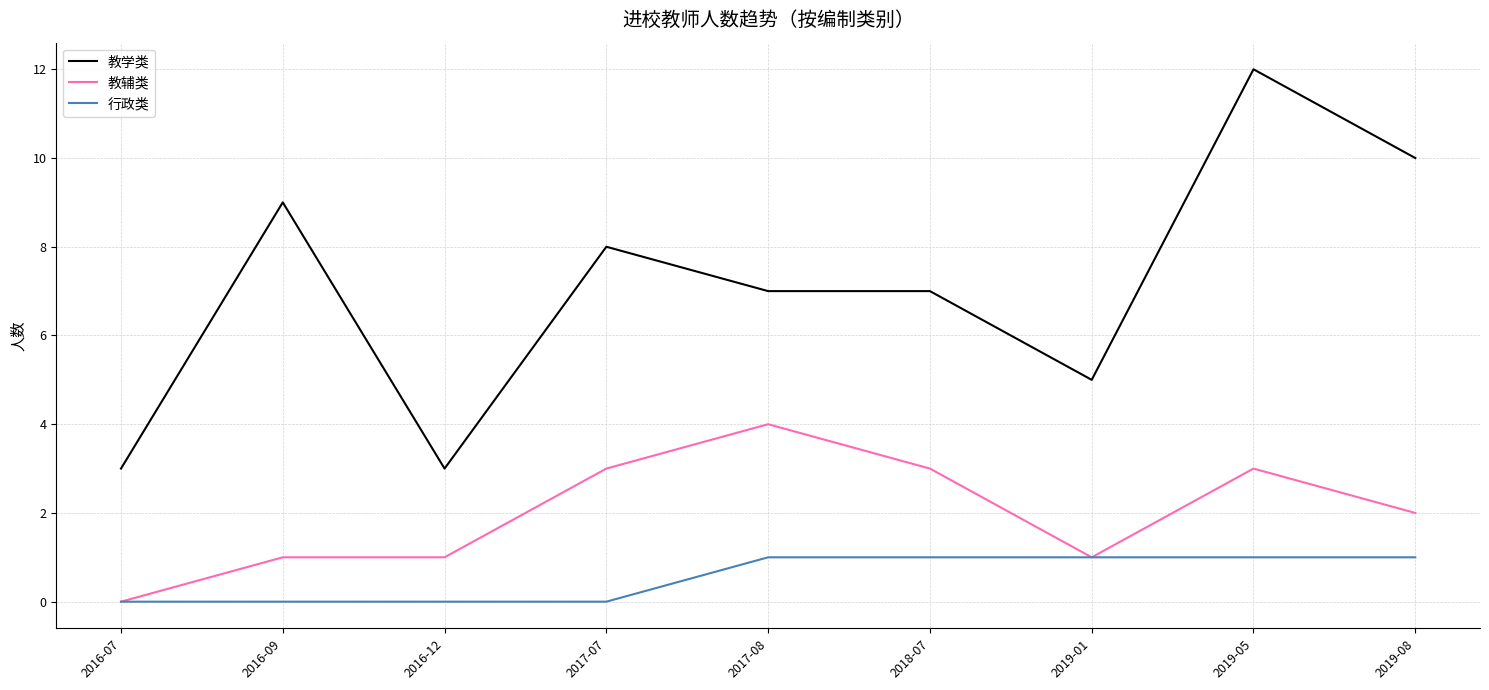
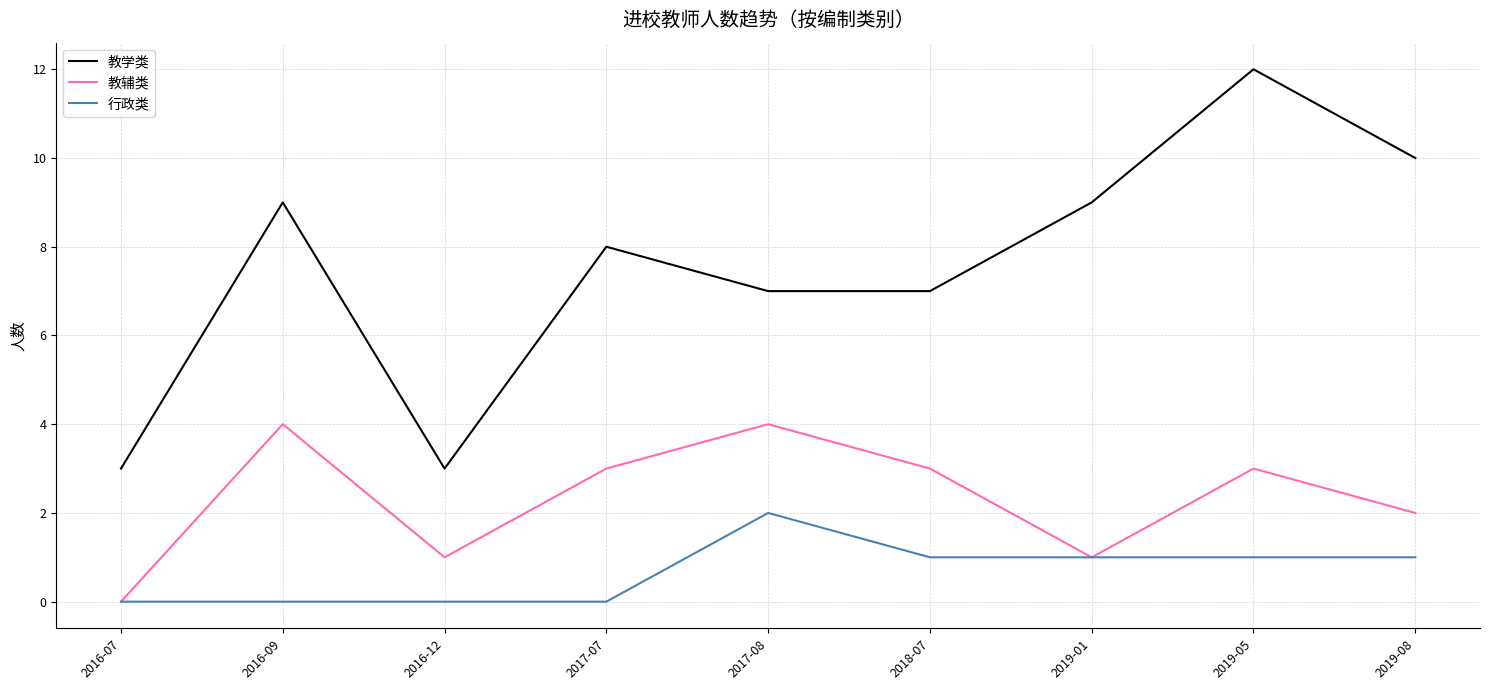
  {
    "教学类": {
      "2016-07": 3,
      "2016-09": 9,
      "2016-12": 3,
      "2017-07": 8,
      "2017-08": 7,
      "2018-07": 7,
-     "2019-01": 5,
+     "2019-01": 9,
      "2019-05": 12,
      "2019-08": 10
    },
    "教辅类": {
-     "2016-09": 1,
+     "2016-09": 4,
      "2016-12": 1,
      "2017-07": 3,
      "2017-08": 4,
      "2018-07": 3,
      "2019-05": 3,
      "2019-08": 2
    },
    "行政类": {
      "2016-09": 0,
      "2016-12": 0,
      "2017-07": 0,
-     "2017-08": 1,
+     "2017-08": 2,
      "2018-07": 1,
      "2019-05": 1,
      "2019-08": 1
    }
  }
